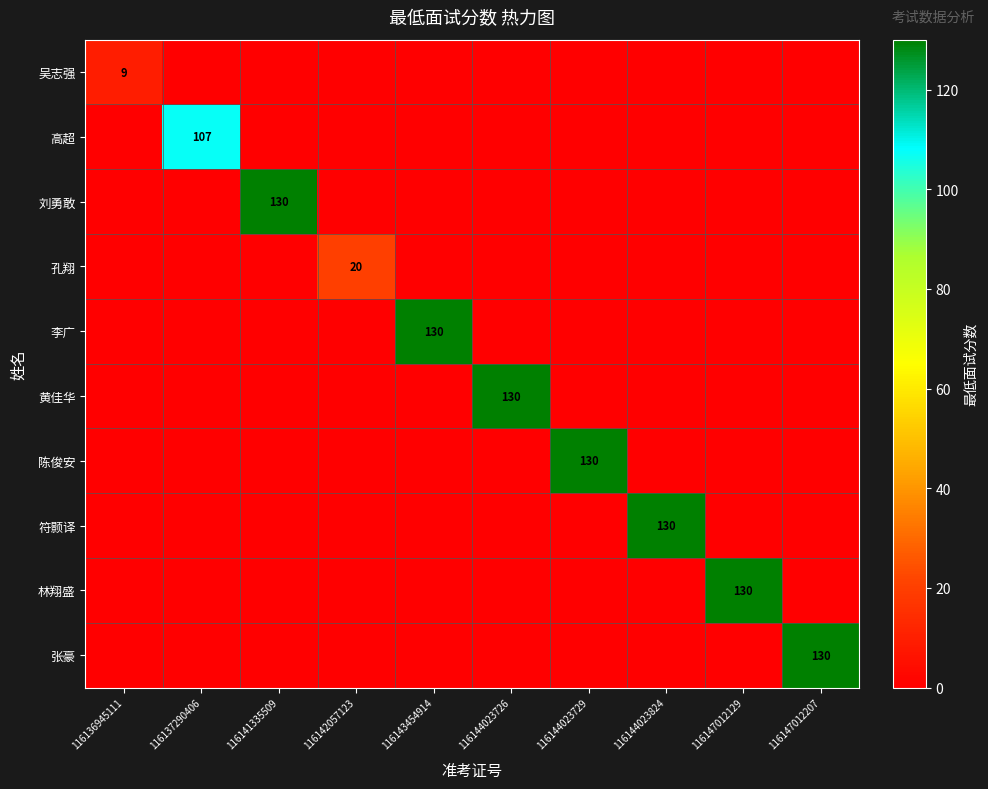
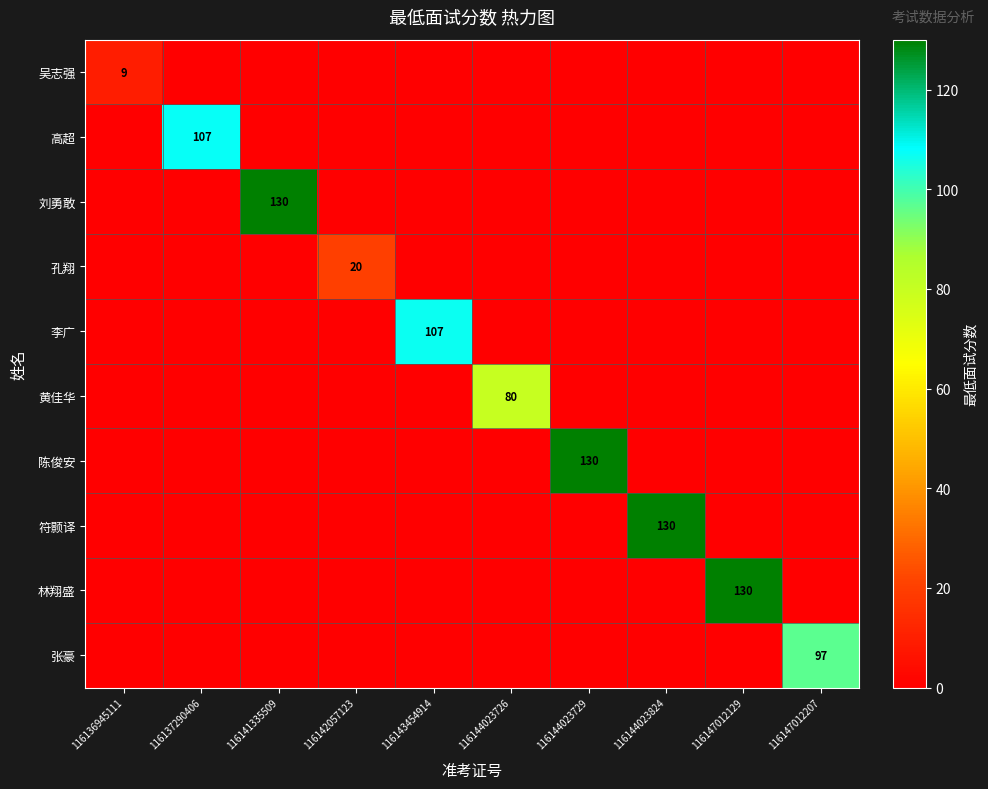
  {
    "吴志强": {
      "116136945111": 9
    },
    "高超": {
      "116137290406": 107
    },
    "刘勇敢": {
      "116141335509": 130
    },
    "孔翔": {
      "116142057123": 20
    },
    "李广": {
-     "116143454914": 130
+     "116143454914": 107
    },
    "黄佳华": {
-     "116144023726": 130
+     "116144023726": 80
    },
    "陈俊安": {
      "116144023729": 130
    },
    "符颢译": {
      "116144023824": 130
    },
    "林翔盛": {
      "116147012129": 130
    },
    "张豪": {
-     "116147012207": 130
+     "116147012207": 97
    }
  }
